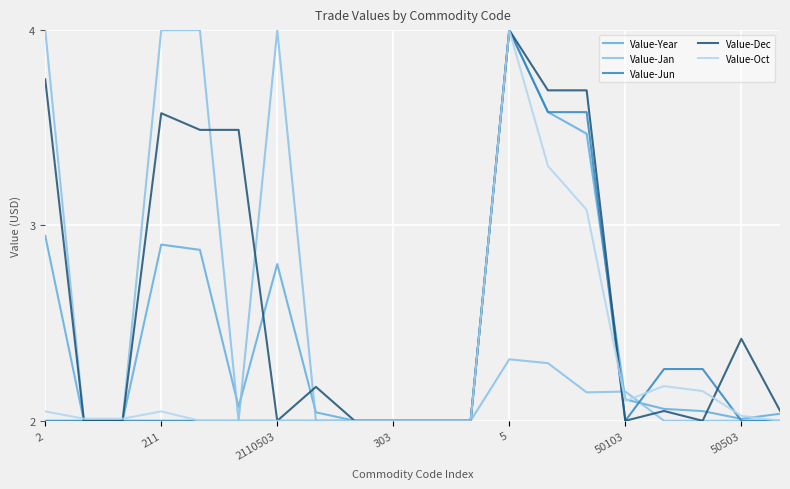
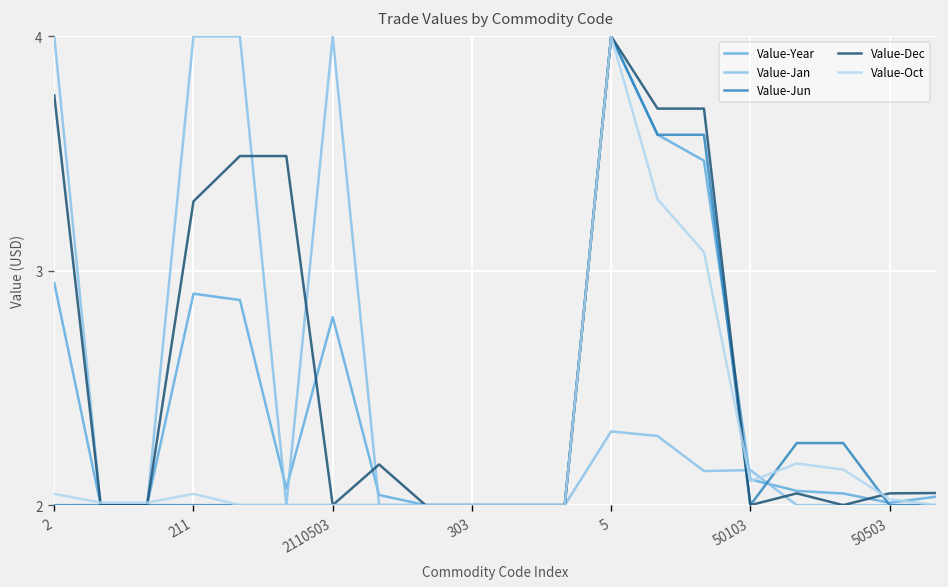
  {
    "Value-Jun": {
      "2": 2.00,
      "211": 2.00
    },
    "Value-Dec": {
      "2": 3.75,
-     "211": 3.57,
-     "50503": 2.42
+     "211": 3.30,
+     "50503": 2.05
    }
  }
